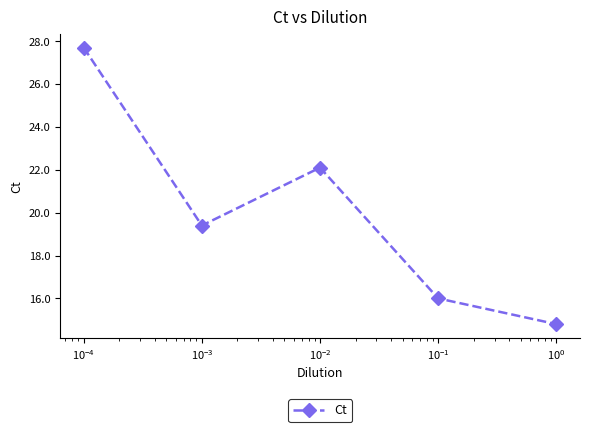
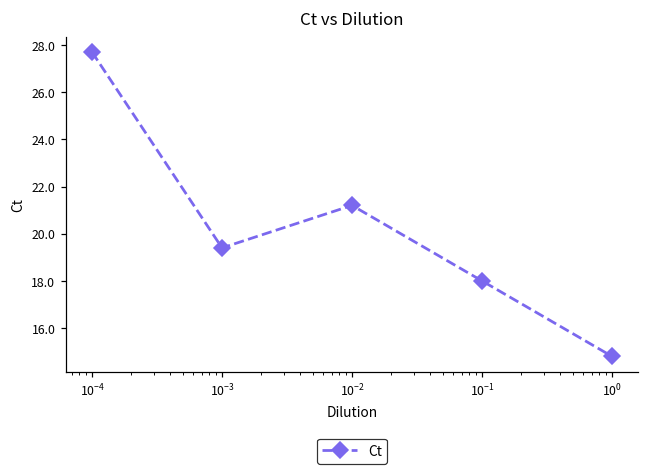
  {
    "10^-4": 27.7,
    "10^-3": 19.4,
-   "10^-2": 22.1,
-   "10^-1": 16,
+   "10^-2": 21.2,
+   "10^-1": 18,
    "10^0": 14.8
  }
